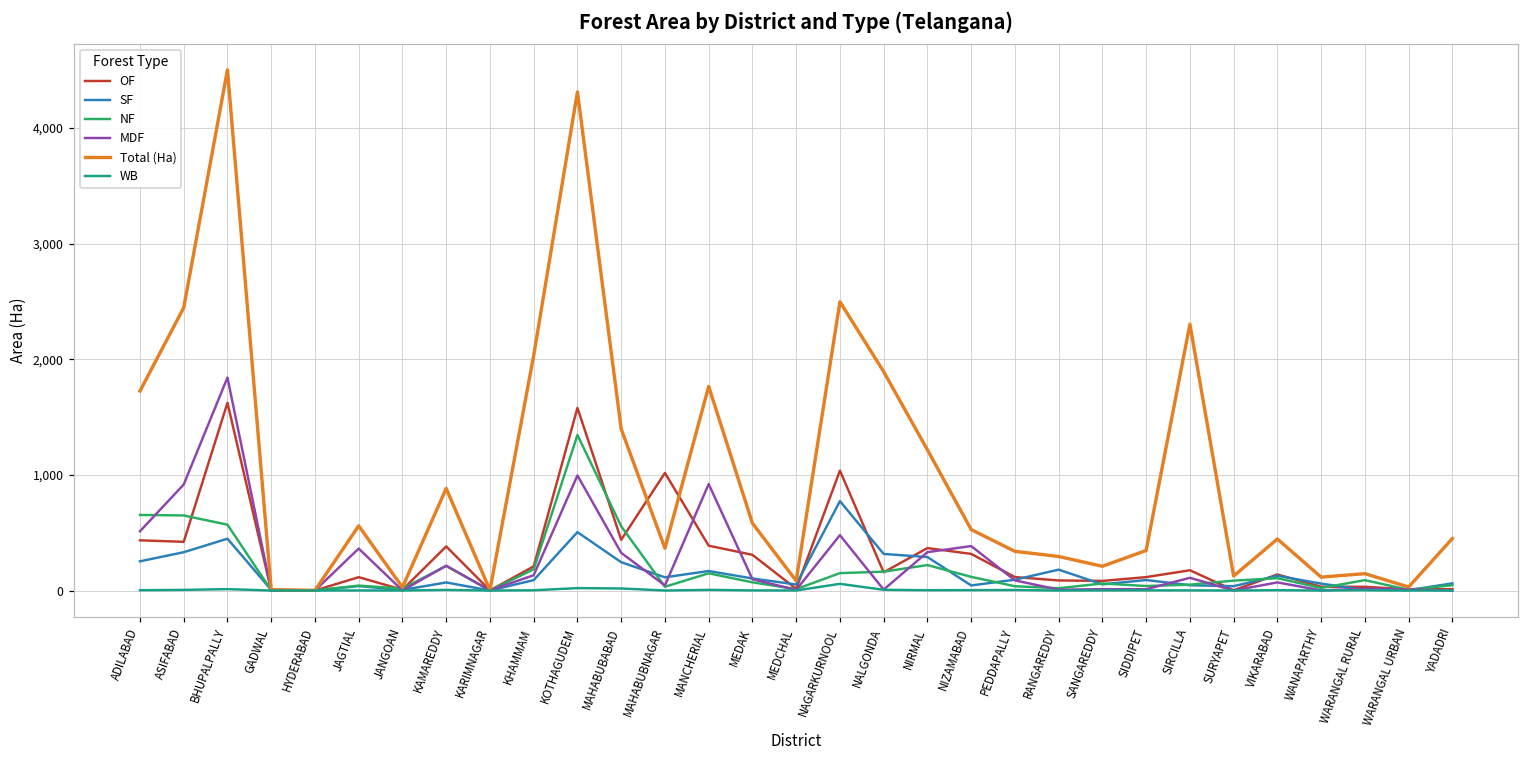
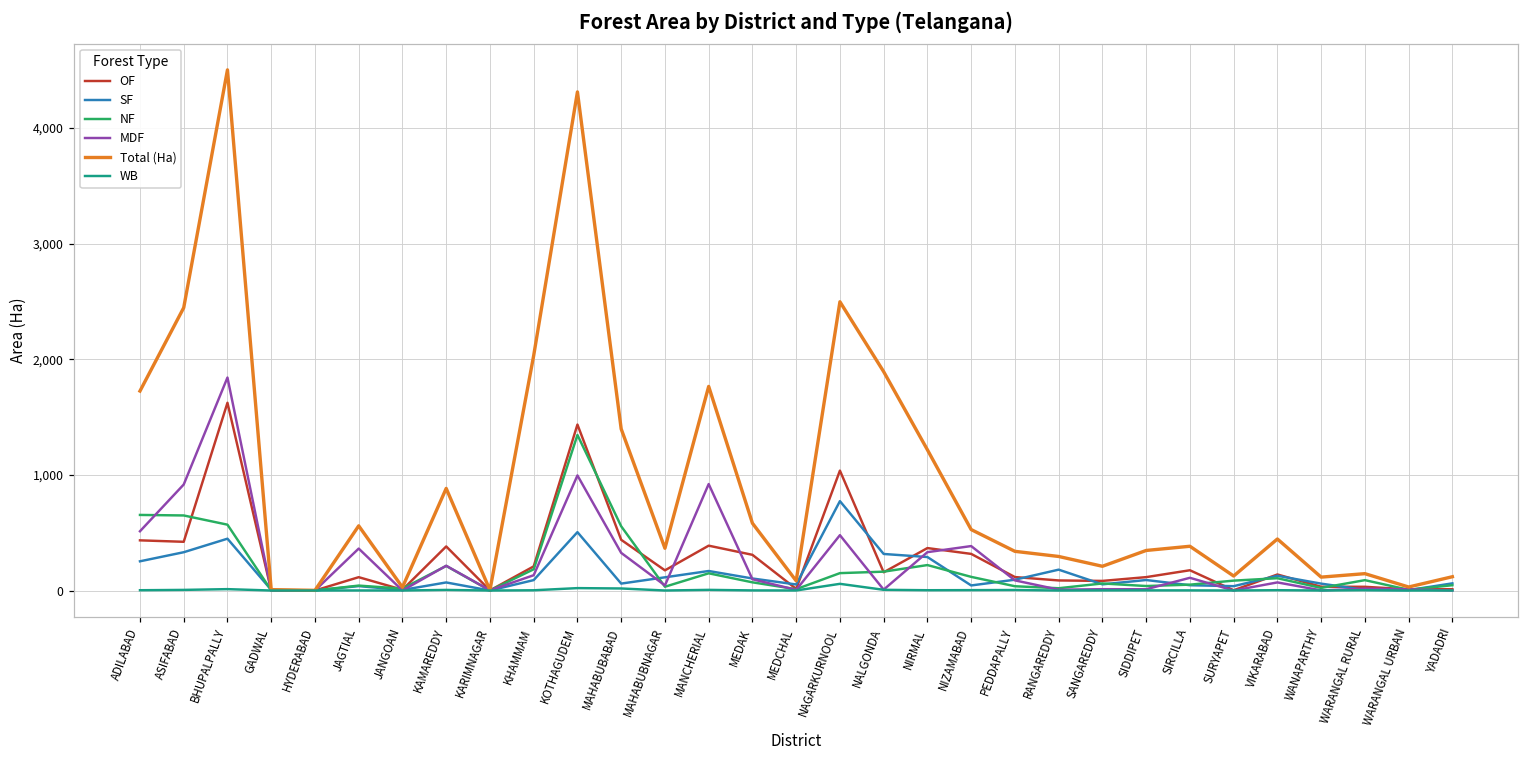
  {
    "OF": {
      "ADILABAD": "430",
      "ASIFABAD": "420",
      "BHUPALPALLY": "1,620",
      "JAGTIAL": "120",
      "KAMAREDDY": "380",
      "KHAMMAM": "210",
-     "KOTHAGUDEM": "1,580",
+     "KOTHAGUDEM": "1,440",
      "MAHABUBABAD": "440",
-     "MAHABUBNAGAR": "1,020",
+     "MAHABUBNAGAR": "170",
      "MANCHERIAL": "390",
      "MEDAK": "310",
      "NAGARKURNOOL": "1,040",
      "NIRMAL": "370",
      "NIZAMABAD": "320",
      "RANGAREDDY": "90",
      "SIDDIPET": "120",
      "SIRCILLA": "180"
    },
    "SF": {
      "ADILABAD": "250",
      "ASIFABAD": "330",
      "BHUPALPALLY": "450",
      "KAMAREDDY": "70",
      "KHAMMAM": "90",
      "KOTHAGUDEM": "500",
-     "MAHABUBABAD": "240",
+     "MAHABUBABAD": "60",
      "MAHABUBNAGAR": "110",
      "MEDCHAL": "50",
      "NAGARKURNOOL": "770",
      "NALGONDA": "320",
      "NIRMAL": "290",
      "NIZAMABAD": "40",
      "RANGAREDDY": "180",
      "SIDDIPET": "90",
      "SURYAPET": "40",
      "WANAPARTHY": "60"
    },
    "MDF": {
      "ADILABAD": "510",
      "ASIFABAD": "920",
      "BHUPALPALLY": "1,840",
      "JAGTIAL": "360",
      "KHAMMAM": "130",
      "KOTHAGUDEM": "1,000",
      "MAHABUBABAD": "330",
      "MANCHERIAL": "920",
      "NAGARKURNOOL": "480",
      "NIRMAL": "330",
      "NIZAMABAD": "380",
      "SIRCILLA": "110",
      "VIKARABAD": "70"
    },
    "Total (Ha)": {
      "ADILABAD": "1,720",
      "ASIFABAD": "2,450",
      "BHUPALPALLY": "4,500",
      "JAGTIAL": "560",
      "KAMAREDDY": "880",
      "KHAMMAM": "2,030",
      "KOTHAGUDEM": "4,310",
      "MAHABUBABAD": "1,400",
      "MAHABUBNAGAR": "370",
      "MANCHERIAL": "1,760",
      "MEDAK": "580",
      "MEDCHAL": "80",
      "NAGARKURNOOL": "2,500",
      "NALGONDA": "1,890",
      "NIRMAL": "1,220",
      "NIZAMABAD": "530",
      "PEDDAPALLY": "340",
      "RANGAREDDY": "290",
      "SANGAREDDY": "210",
      "SIDDIPET": "350",
-     "SIRCILLA": "2,300",
+     "SIRCILLA": "380",
      "SURYAPET": "130",
      "VIKARABAD": "450",
      "WANAPARTHY": "120",
      "WARANGAL RURAL": "150",
-     "YADADRI": "450"
+     "YADADRI": "120"
    }
  }
